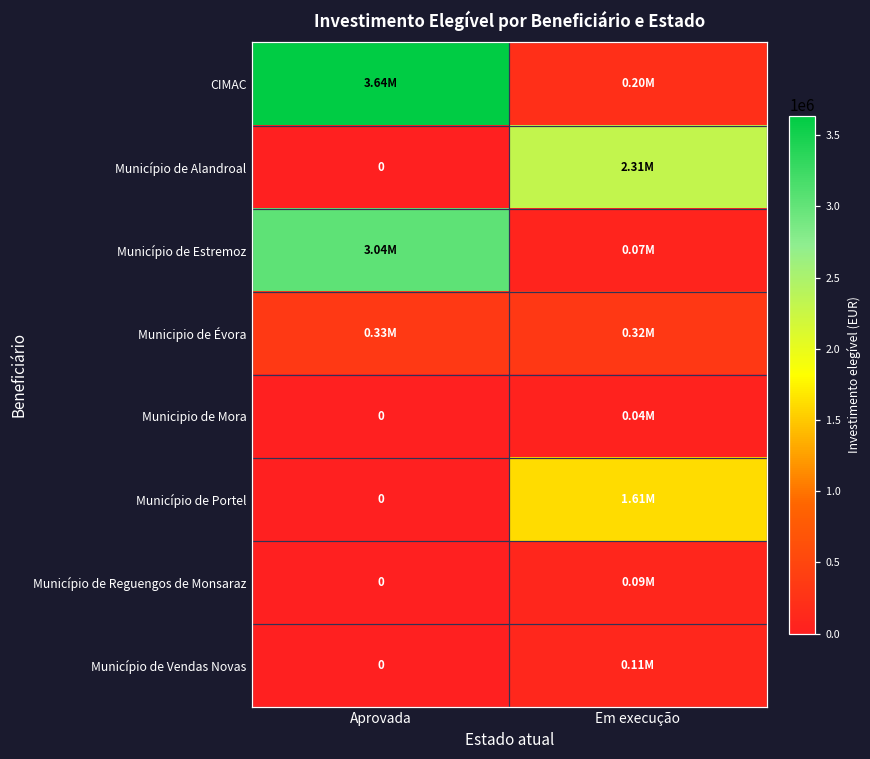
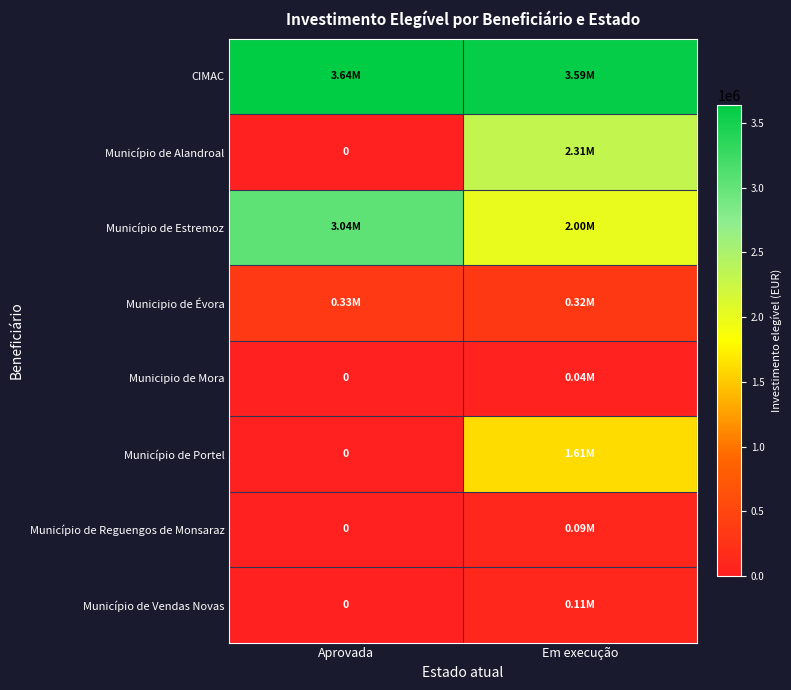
  {
    "CIMAC": {
      "Aprovada": "3.64M",
-     "Em execução": "0.20M"
+     "Em execução": "3.59M"
    },
    "Município de Alandroal": {
      "Aprovada": "0",
      "Em execução": "2.31M"
    },
    "Município de Estremoz": {
      "Aprovada": "3.04M",
-     "Em execução": "0.07M"
+     "Em execução": "2.00M"
    },
    "Municipio de Évora": {
      "Aprovada": "0.33M",
      "Em execução": "0.32M"
    },
    "Municipio de Mora": {
      "Aprovada": "0",
      "Em execução": "0.04M"
    },
    "Município de Portel": {
      "Aprovada": "0",
      "Em execução": "1.61M"
    },
    "Município de Reguengos de Monsaraz": {
      "Aprovada": "0",
      "Em execução": "0.09M"
    },
    "Município de Vendas Novas": {
      "Aprovada": "0",
      "Em execução": "0.11M"
    }
  }
